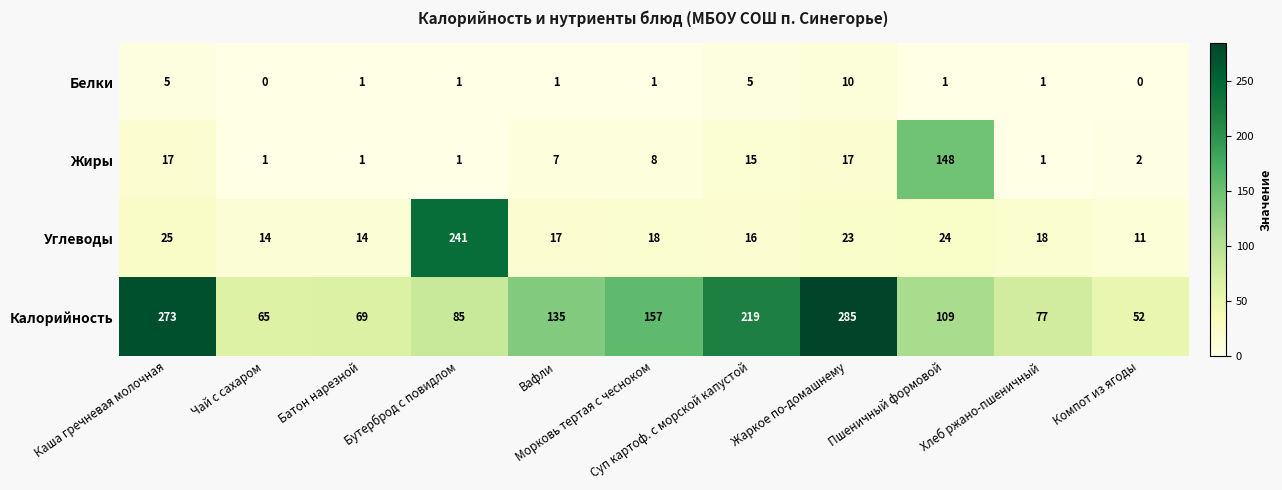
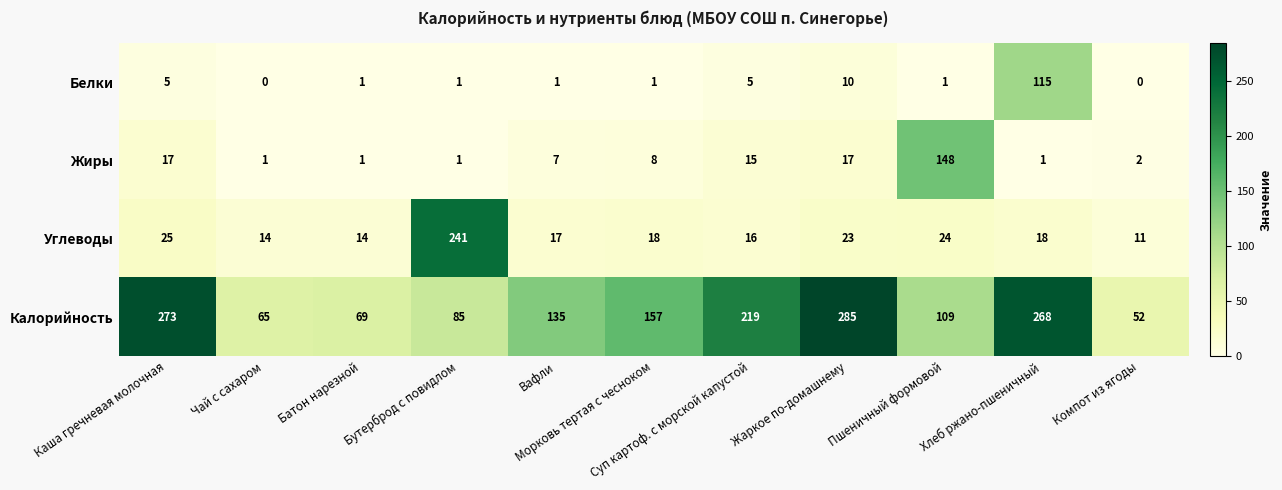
  {
    "Белки": {
      "Каша гречневая молочная": 5,
      "Чай с сахаром": 0,
      "Батон нарезной": 1,
      "Бутерброд с повидлом": 1,
      "Вафли": 1,
      "Морковь тертая с чесноком": 1,
      "Суп картоф. с морской капустой": 5,
      "Жаркое по-домашнему": 10,
      "Пшеничный формовой": 1,
-     "Хлеб ржано-пшеничный": 1,
+     "Хлеб ржано-пшеничный": 115,
      "Компот из ягоды": 0
    },
    "Жиры": {
      "Каша гречневая молочная": 17,
      "Чай с сахаром": 1,
      "Батон нарезной": 1,
      "Бутерброд с повидлом": 1,
      "Вафли": 7,
      "Морковь тертая с чесноком": 8,
      "Суп картоф. с морской капустой": 15,
      "Жаркое по-домашнему": 17,
      "Пшеничный формовой": 148,
      "Хлеб ржано-пшеничный": 1,
      "Компот из ягоды": 2
    },
    "Углеводы": {
      "Каша гречневая молочная": 25,
      "Чай с сахаром": 14,
      "Батон нарезной": 14,
      "Бутерброд с повидлом": 241,
      "Вафли": 17,
      "Морковь тертая с чесноком": 18,
      "Суп картоф. с морской капустой": 16,
      "Жаркое по-домашнему": 23,
      "Пшеничный формовой": 24,
      "Хлеб ржано-пшеничный": 18,
      "Компот из ягоды": 11
    },
    "Калорийность": {
      "Каша гречневая молочная": 273,
      "Чай с сахаром": 65,
      "Батон нарезной": 69,
      "Бутерброд с повидлом": 85,
      "Вафли": 135,
      "Морковь тертая с чесноком": 157,
      "Суп картоф. с морской капустой": 219,
      "Жаркое по-домашнему": 285,
      "Пшеничный формовой": 109,
-     "Хлеб ржано-пшеничный": 77,
+     "Хлеб ржано-пшеничный": 268,
      "Компот из ягоды": 52
    }
  }
